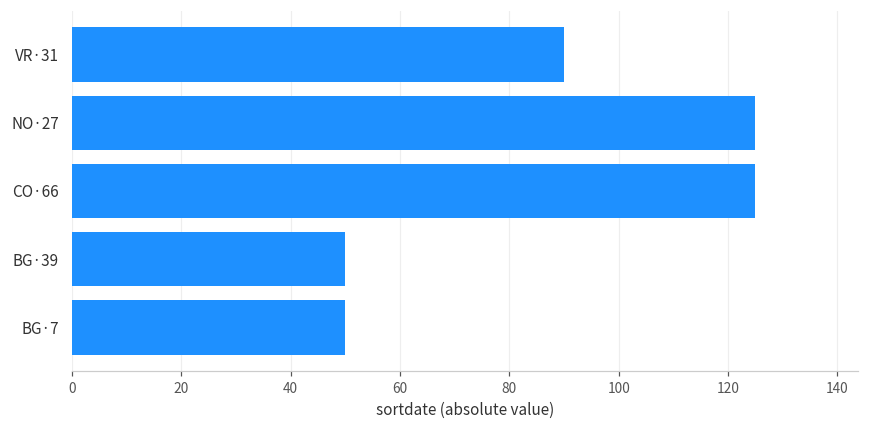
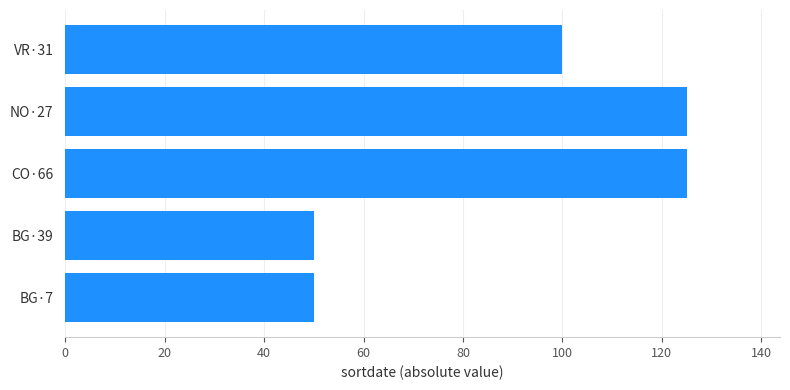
  {
-   "VR·31": 90,
+   "VR·31": 100,
    "NO·27": 125,
    "CO·66": 125,
    "BG·39": 50,
    "BG·7": 50
  }
